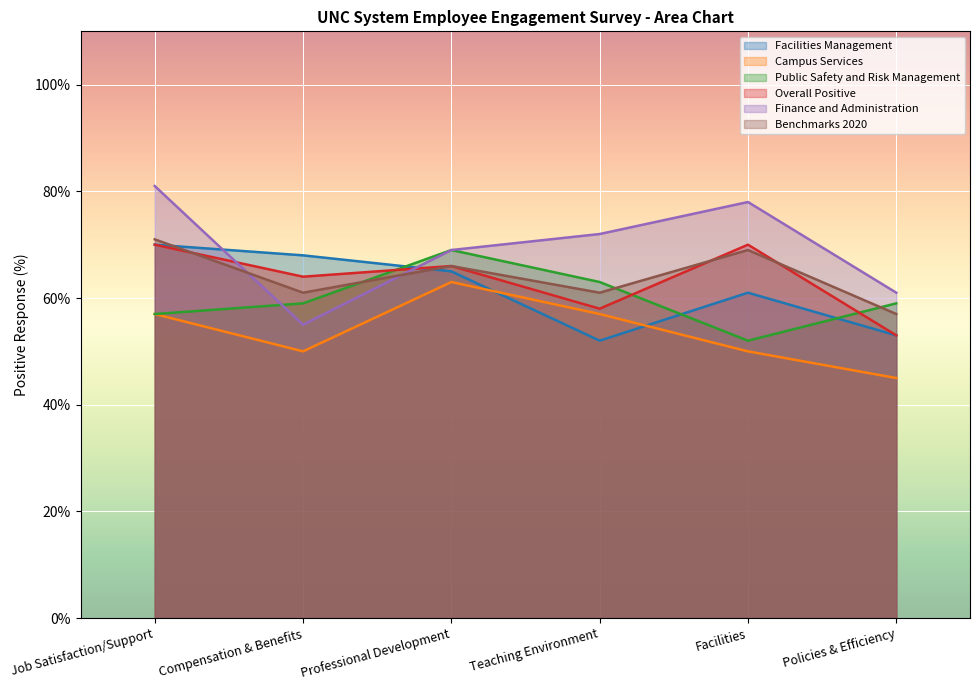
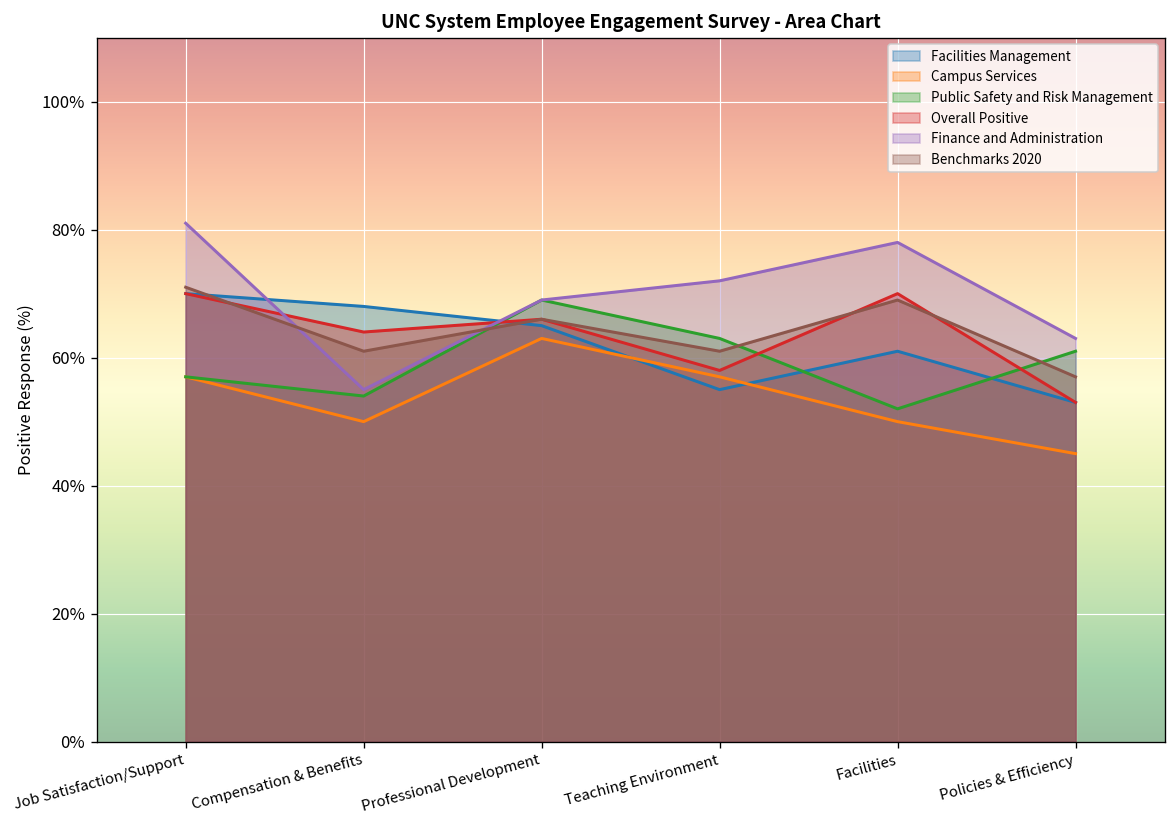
  {
    "Facilities Management": {
      "Compensation & Benefits": "68%",
      "Professional Development": "65%",
-     "Teaching Environment": "52%",
+     "Teaching Environment": "55%",
      "Facilities": "61%"
    },
    "Public Safety and Risk Management": {
-     "Compensation & Benefits": "59%",
+     "Compensation & Benefits": "54%",
      "Teaching Environment": "63%",
      "Facilities": "52%",
-     "Policies & Efficiency": "59%"
+     "Policies & Efficiency": "61%"
    },
    "Finance and Administration": {
      "Job Satisfaction/Support": "81%",
      "Compensation & Benefits": "55%",
      "Teaching Environment": "72%",
      "Facilities": "78%",
-     "Policies & Efficiency": "61%"
+     "Policies & Efficiency": "63%"
    }
  }
